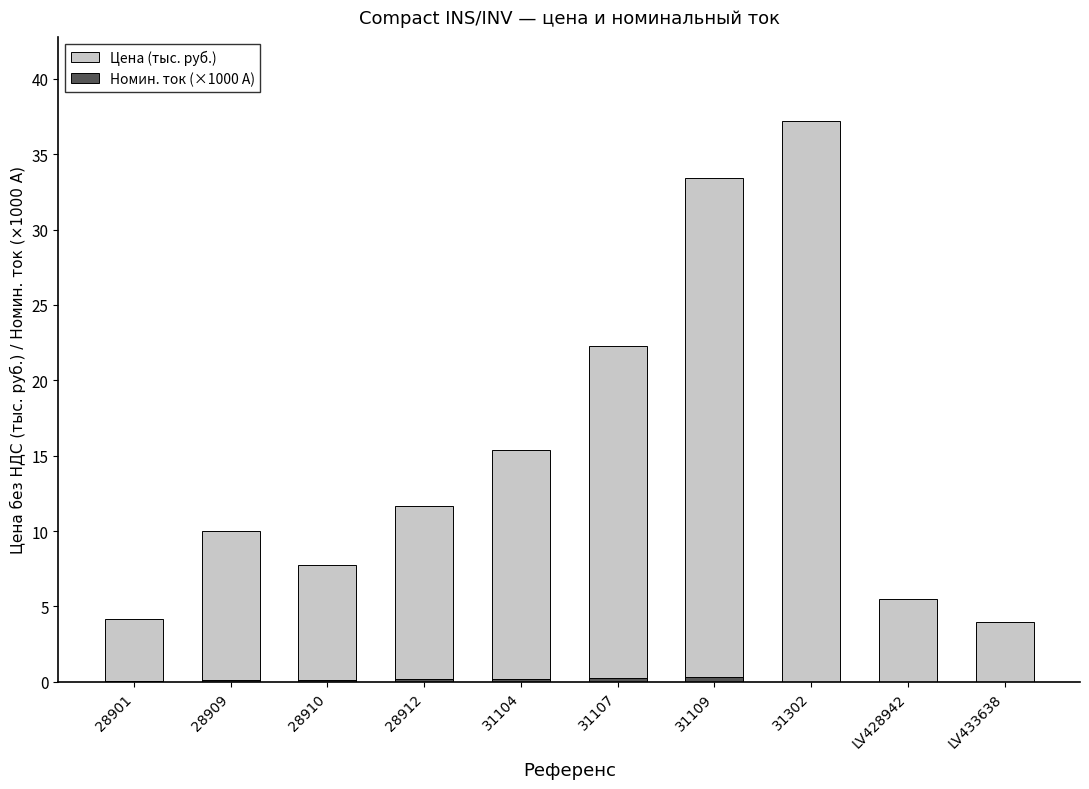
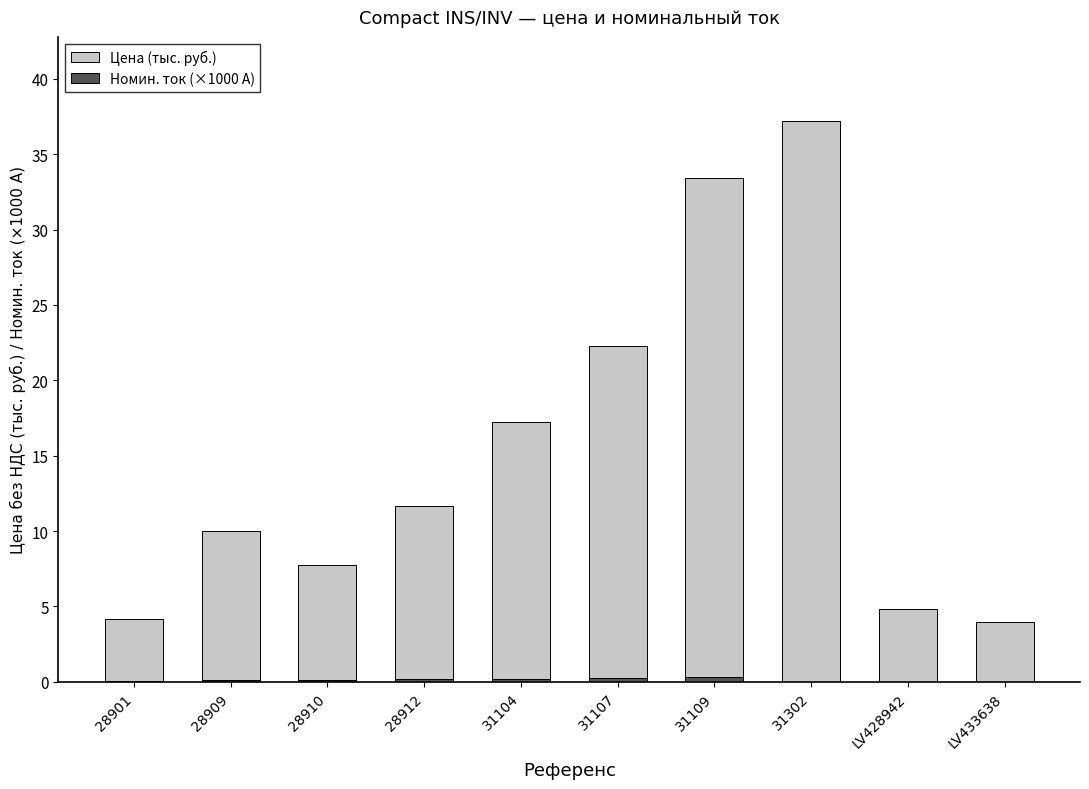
  {
    "Цена (тыс. руб.)": {
      "28901": 4.2,
      "28909": 10.0,
      "28910": 7.7,
      "28912": 11.7,
-     "31104": 15.4,
+     "31104": 17.2,
      "31107": 22.3,
      "31109": 33.4,
      "31302": 37.2,
-     "LV428942": 5.5,
+     "LV428942": 4.9,
      "LV433638": 4.0
    }
  }
